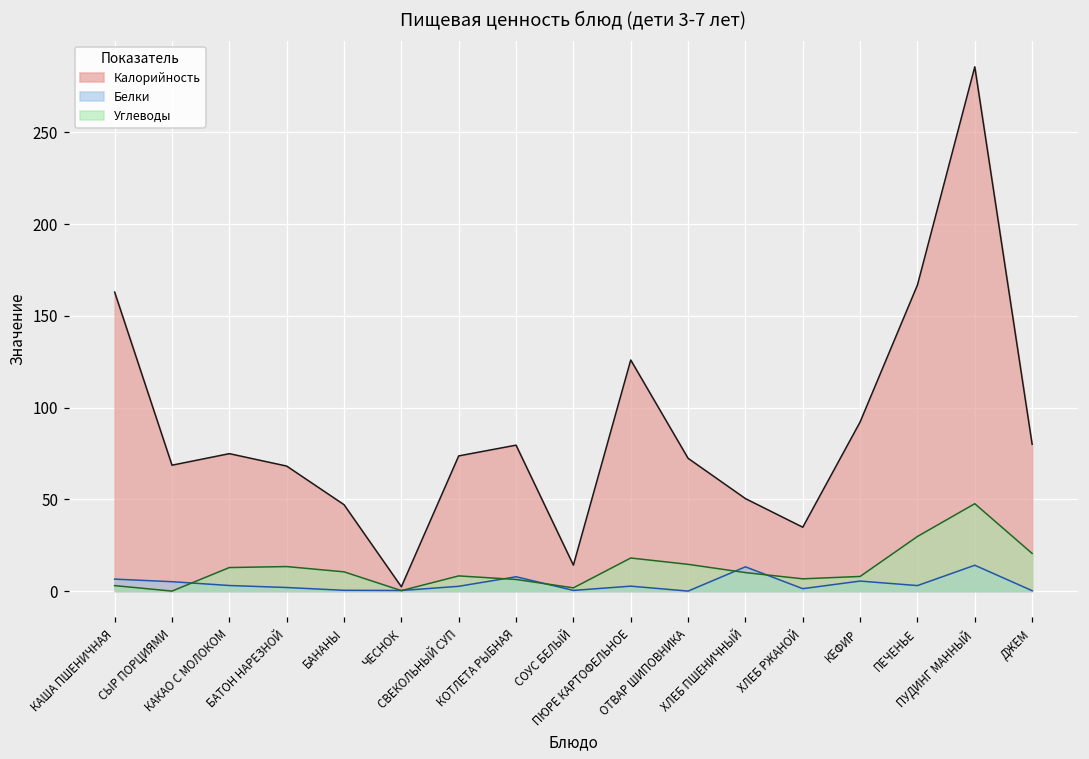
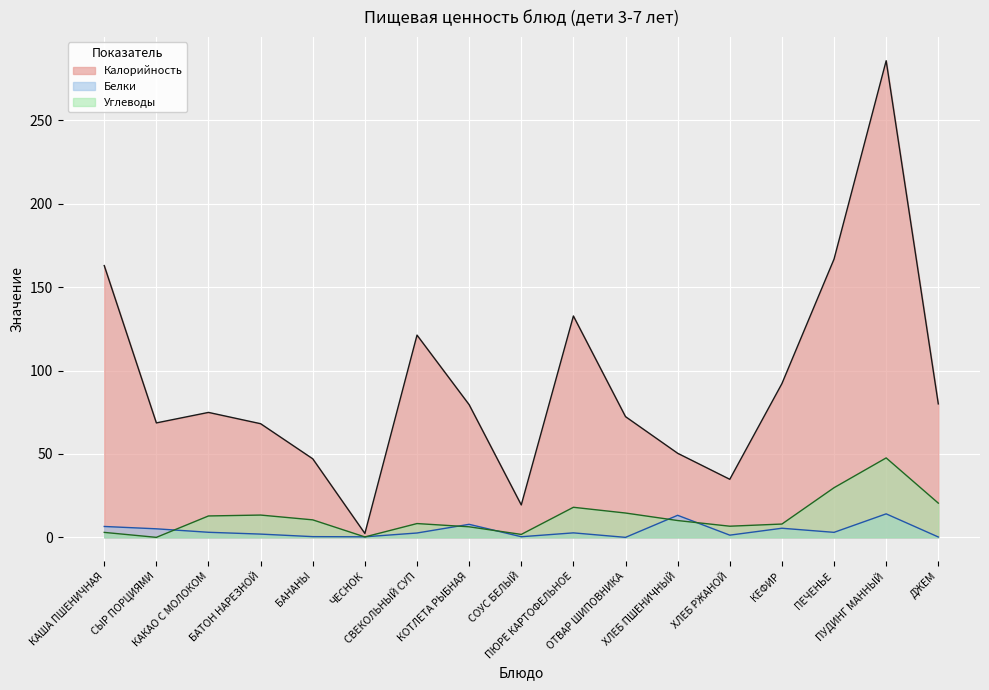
  {
    "Калорийность": {
      "КАША ПШЕНИЧНАЯ": 163,
      "СЫР ПОРЦИЯМИ": 69,
      "КАКАО С МОЛОКОМ": 75,
      "БАТОН НАРЕЗНОЙ": 68,
      "БАНАНЫ": 47,
      "ЧЕСНОК": 2,
-     "СВЕКОЛЬНЫЙ СУП": 74,
+     "СВЕКОЛЬНЫЙ СУП": 121,
      "КОТЛЕТА РЫБНАЯ": 80,
-     "СОУС БЕЛЫЙ": 14,
-     "ПЮРЕ КАРТОФЕЛЬНОЕ": 126,
+     "СОУС БЕЛЫЙ": 19,
+     "ПЮРЕ КАРТОФЕЛЬНОЕ": 133,
      "ОТВАР ШИПОВНИКА": 72,
      "ХЛЕБ ПШЕНИЧНЫЙ": 50,
      "ХЛЕБ РЖАНОЙ": 35,
      "КЕФИР": 92,
      "ПЕЧЕНЬЕ": 167,
      "ПУДИНГ МАННЫЙ": 286,
      "ДЖЕМ": 80
    },
    "Белки": {
      "КАША ПШЕНИЧНАЯ": 7,
      "СЫР ПОРЦИЯМИ": 5,
      "КАКАО С МОЛОКОМ": 3,
      "БАТОН НАРЕЗНОЙ": 2,
      "БАНАНЫ": 0,
      "СВЕКОЛЬНЫЙ СУП": 3,
      "ПЮРЕ КАРТОФЕЛЬНОЕ": 3,
      "ОТВАР ШИПОВНИКА": 0,
      "ХЛЕБ ПШЕНИЧНЫЙ": 13,
      "ХЛЕБ РЖАНОЙ": 1,
      "КЕФИР": 5,
      "ПЕЧЕНЬЕ": 3,
      "ПУДИНГ МАННЫЙ": 14,
      "ДЖЕМ": 0
    },
    "Углеводы": {
      "КАША ПШЕНИЧНАЯ": 3,
      "СЫР ПОРЦИЯМИ": 0,
      "КАКАО С МОЛОКОМ": 13,
      "БАТОН НАРЕЗНОЙ": 13,
      "БАНАНЫ": 10,
      "СВЕКОЛЬНЫЙ СУП": 8,
      "ПЮРЕ КАРТОФЕЛЬНОЕ": 18,
      "ОТВАР ШИПОВНИКА": 15,
      "ХЛЕБ ПШЕНИЧНЫЙ": 10,
      "ХЛЕБ РЖАНОЙ": 7,
      "КЕФИР": 8,
      "ПЕЧЕНЬЕ": 30,
      "ПУДИНГ МАННЫЙ": 48,
      "ДЖЕМ": 21
    }
  }
